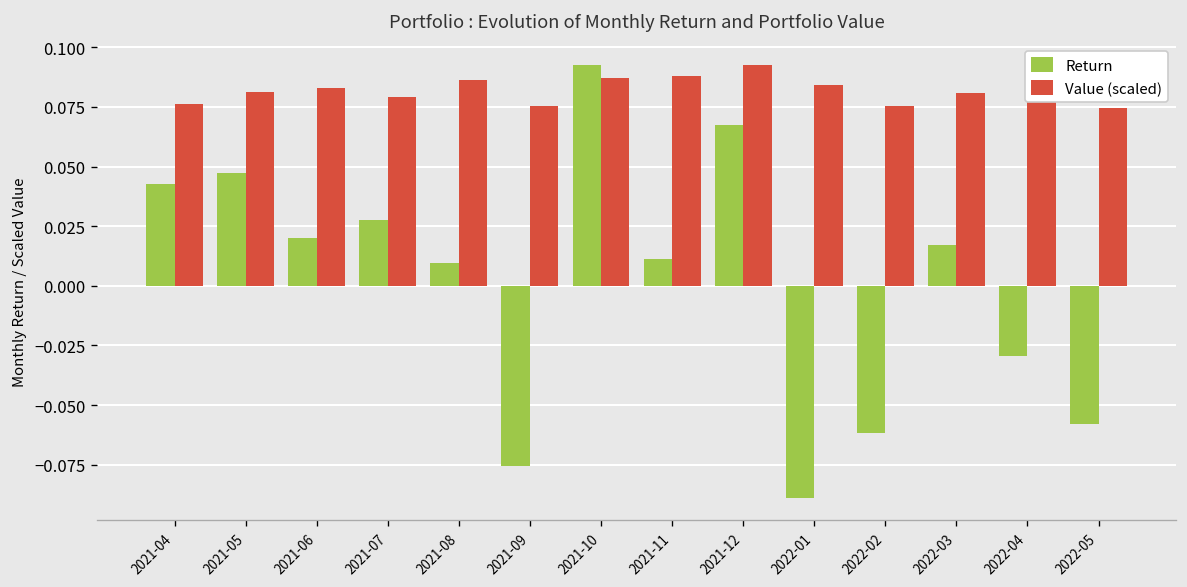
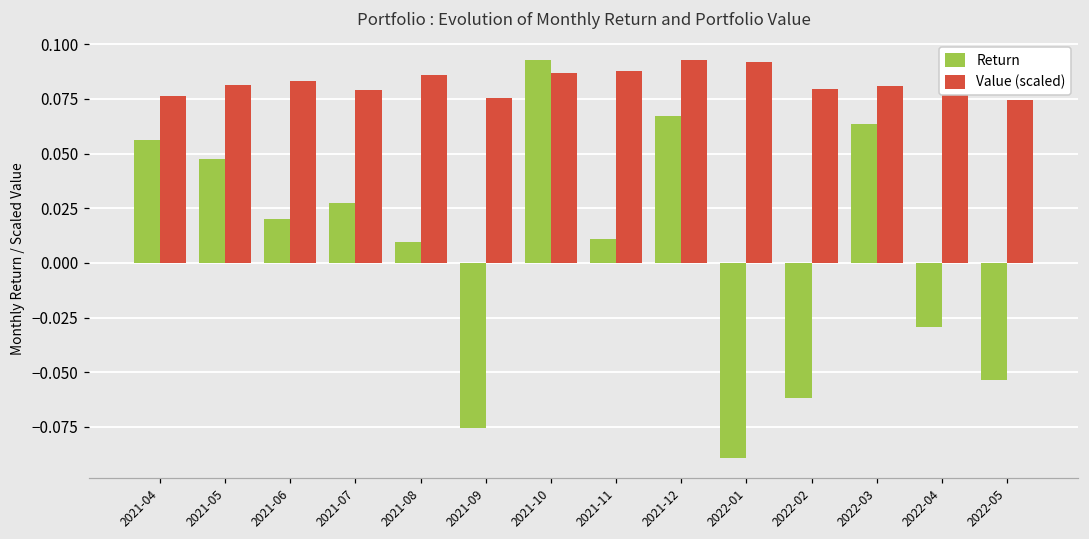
  {
    "Return": {
-     "2021-04": 0.043,
+     "2021-04": 0.056,
      "2021-05": 0.047,
      "2021-06": 0.020,
      "2021-07": 0.028,
      "2021-08": 0.009,
      "2021-09": -0.076,
      "2021-10": 0.093,
      "2021-11": 0.011,
      "2021-12": 0.067,
      "2022-01": -0.089,
      "2022-02": -0.062,
-     "2022-03": 0.017,
+     "2022-03": 0.064,
      "2022-04": -0.029,
-     "2022-05": -0.058
+     "2022-05": -0.053
    },
    "Value (scaled)": {
      "2021-04": 0.076,
      "2021-05": 0.081,
      "2021-06": 0.083,
      "2021-07": 0.079,
      "2021-08": 0.086,
      "2021-09": 0.075,
      "2021-10": 0.087,
      "2021-11": 0.088,
      "2021-12": 0.093,
-     "2022-01": 0.084,
-     "2022-02": 0.075,
+     "2022-01": 0.092,
+     "2022-02": 0.080,
      "2022-03": 0.081,
      "2022-05": 0.074
    }
  }
